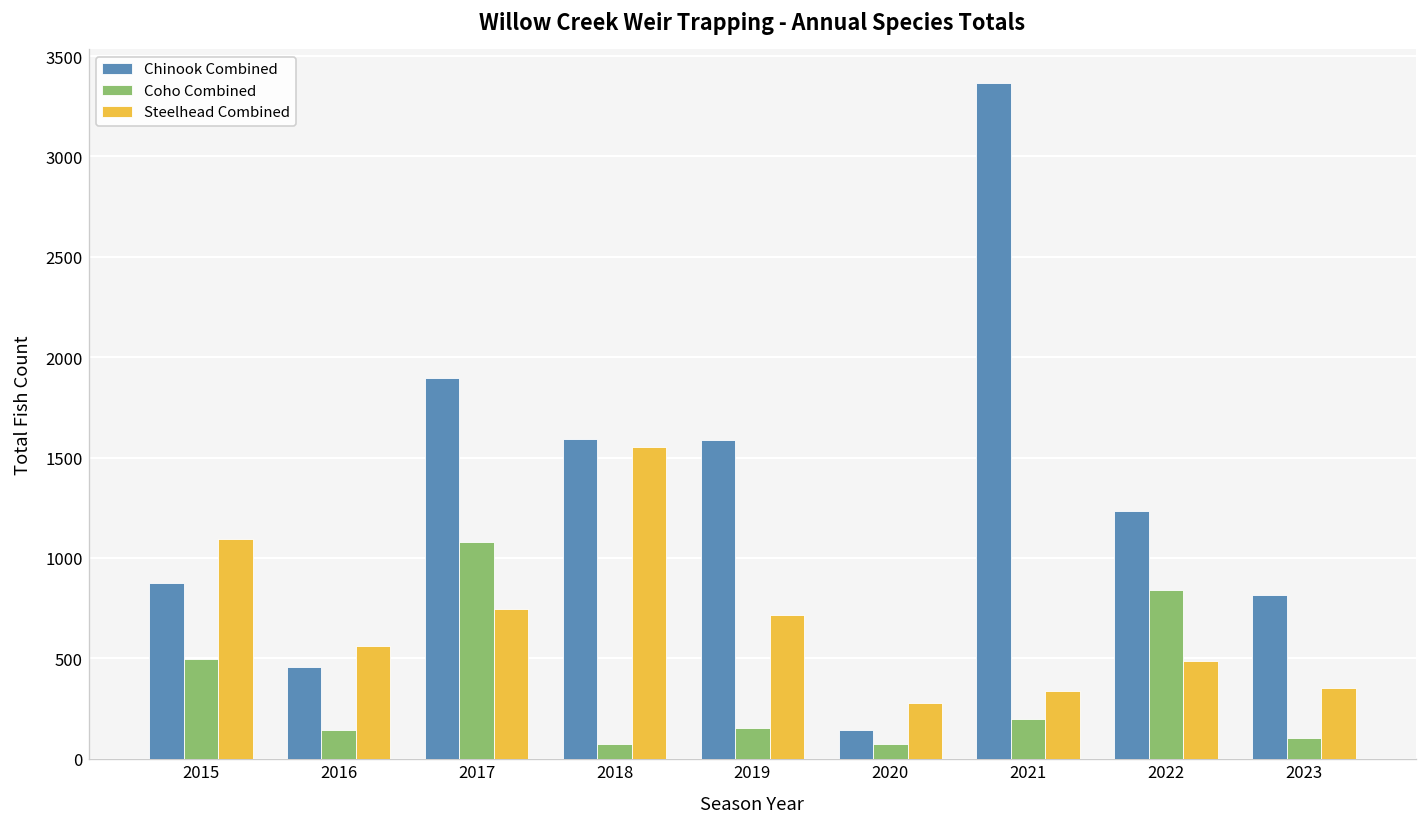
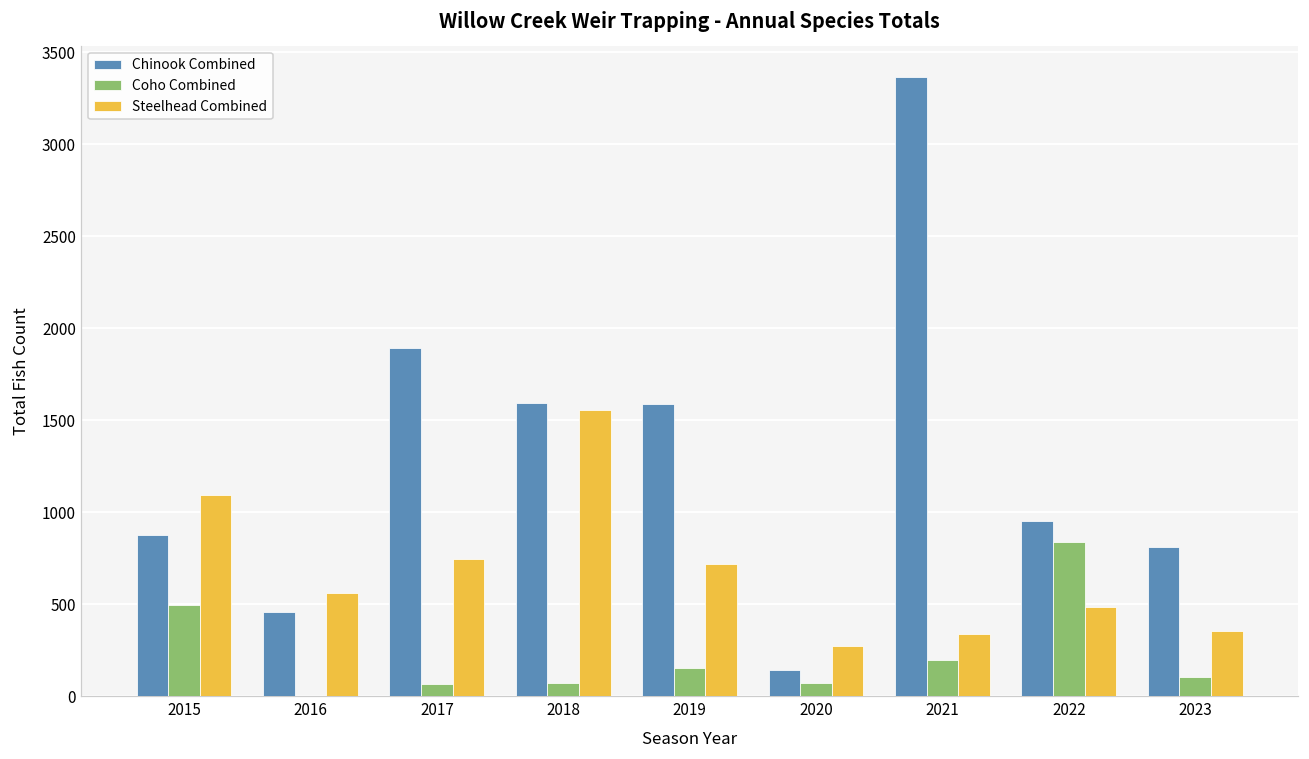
  {
    "Chinook Combined": {
      "2015": 880,
      "2016": 460,
      "2017": 1900,
      "2018": 1590,
      "2019": 1590,
      "2020": 140,
      "2021": 3370,
-     "2022": 1230,
+     "2022": 950,
      "2023": 810
    },
    "Coho Combined": {
      "2015": 490,
-     "2016": 140,
-     "2017": 1080,
+     "2016": 0,
+     "2017": 70,
      "2018": 70,
      "2019": 150,
      "2020": 70,
      "2021": 200,
      "2022": 840,
      "2023": 110
    },
    "Steelhead Combined": {
      "2015": 1090,
      "2016": 560,
      "2017": 750,
      "2018": 1550,
      "2019": 720,
      "2020": 280,
      "2021": 340,
      "2022": 490,
      "2023": 350
    }
  }
